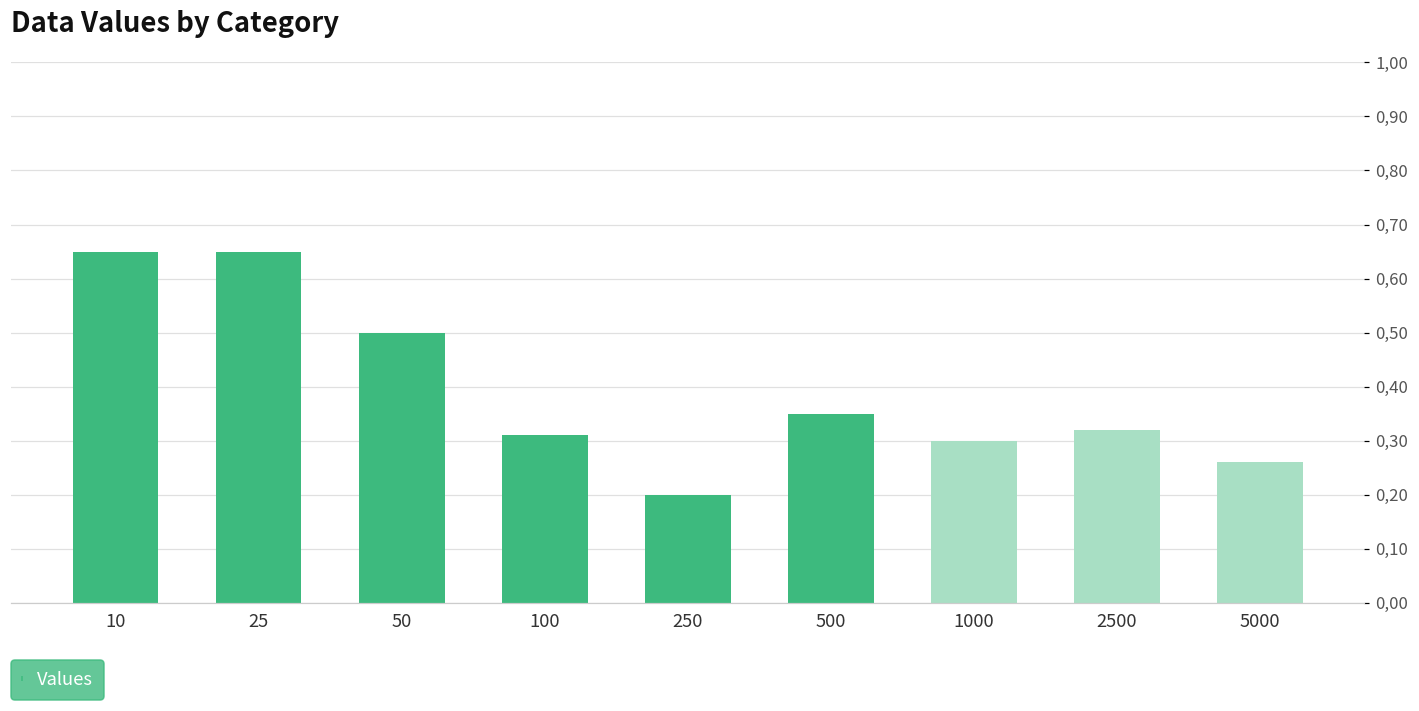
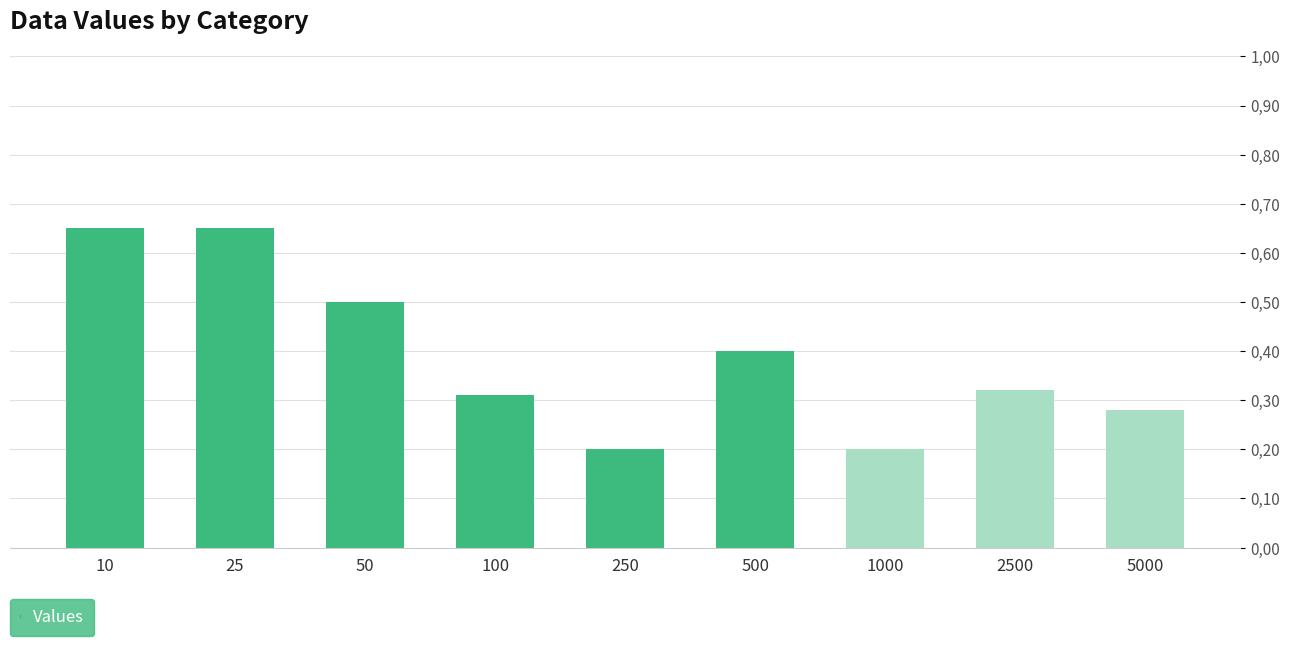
  {
    "10": 65,
    "25": 65,
    "50": 50,
    "100": 31,
    "250": 20,
-   "500": 35,
-   "1000": 30,
+   "500": 40,
+   "1000": 20,
    "2500": 32,
-   "5000": 26
+   "5000": 28
  }
